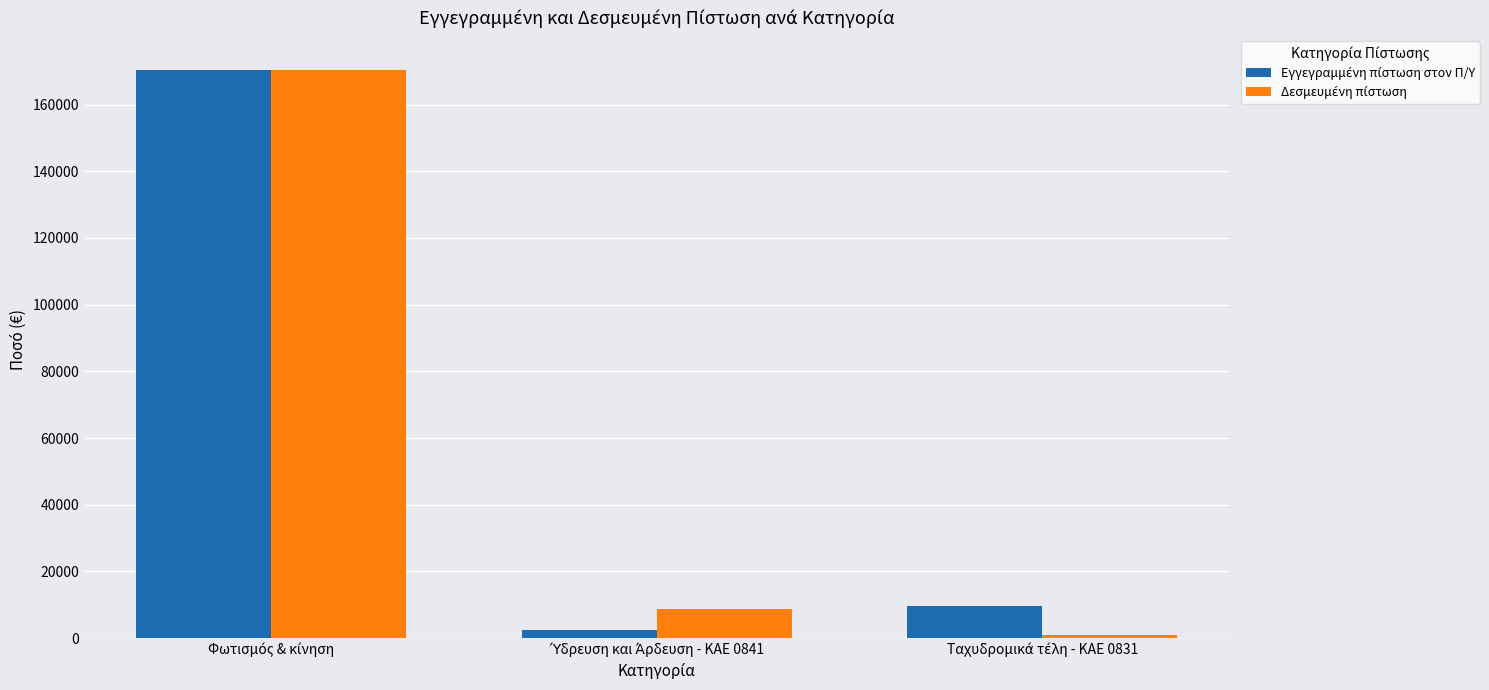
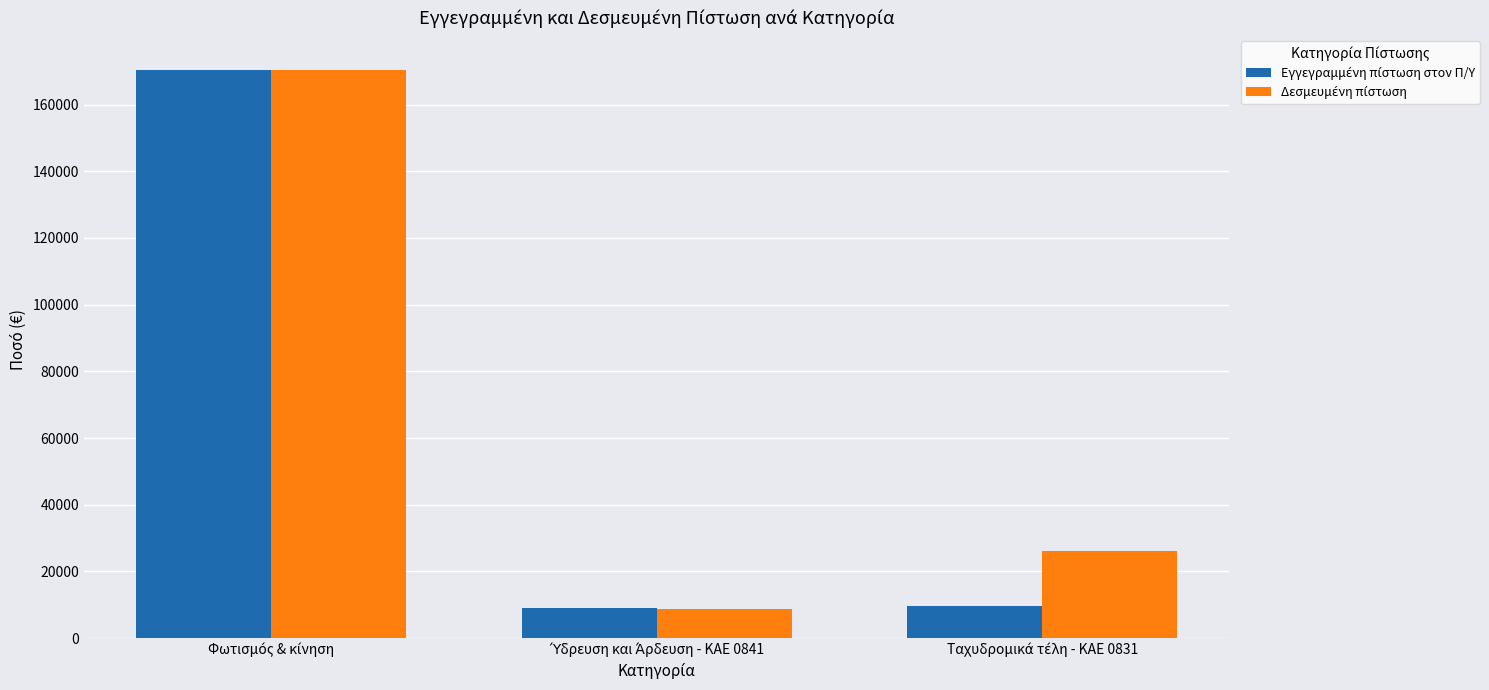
  {
    "Εγγεγραμμένη πίστωση στον Π/Υ": {
      "Φωτισμός & κίνηση": 170000,
-     "Ύδρευση και Άρδευση - ΚΑΕ 0841": 2000,
+     "Ύδρευση και Άρδευση - ΚΑΕ 0841": 9000,
      "Ταχυδρομικά τέλη - ΚΑΕ 0831": 10000
    },
    "Δεσμευμένη πίστωση": {
      "Φωτισμός & κίνηση": 170000,
      "Ύδρευση και Άρδευση - ΚΑΕ 0841": 9000,
-     "Ταχυδρομικά τέλη - ΚΑΕ 0831": 1000
+     "Ταχυδρομικά τέλη - ΚΑΕ 0831": 26000
    }
  }
